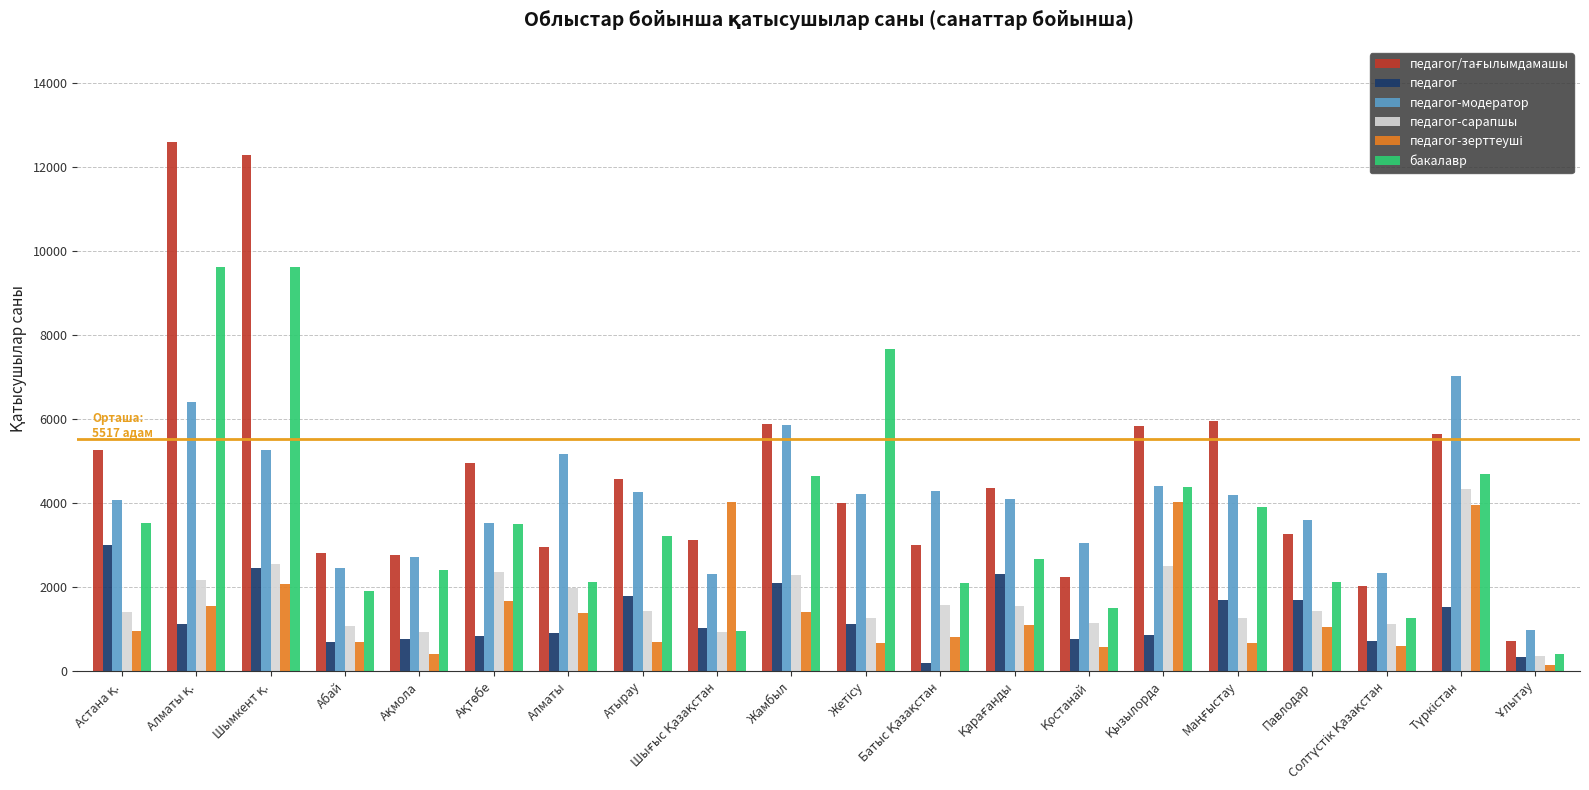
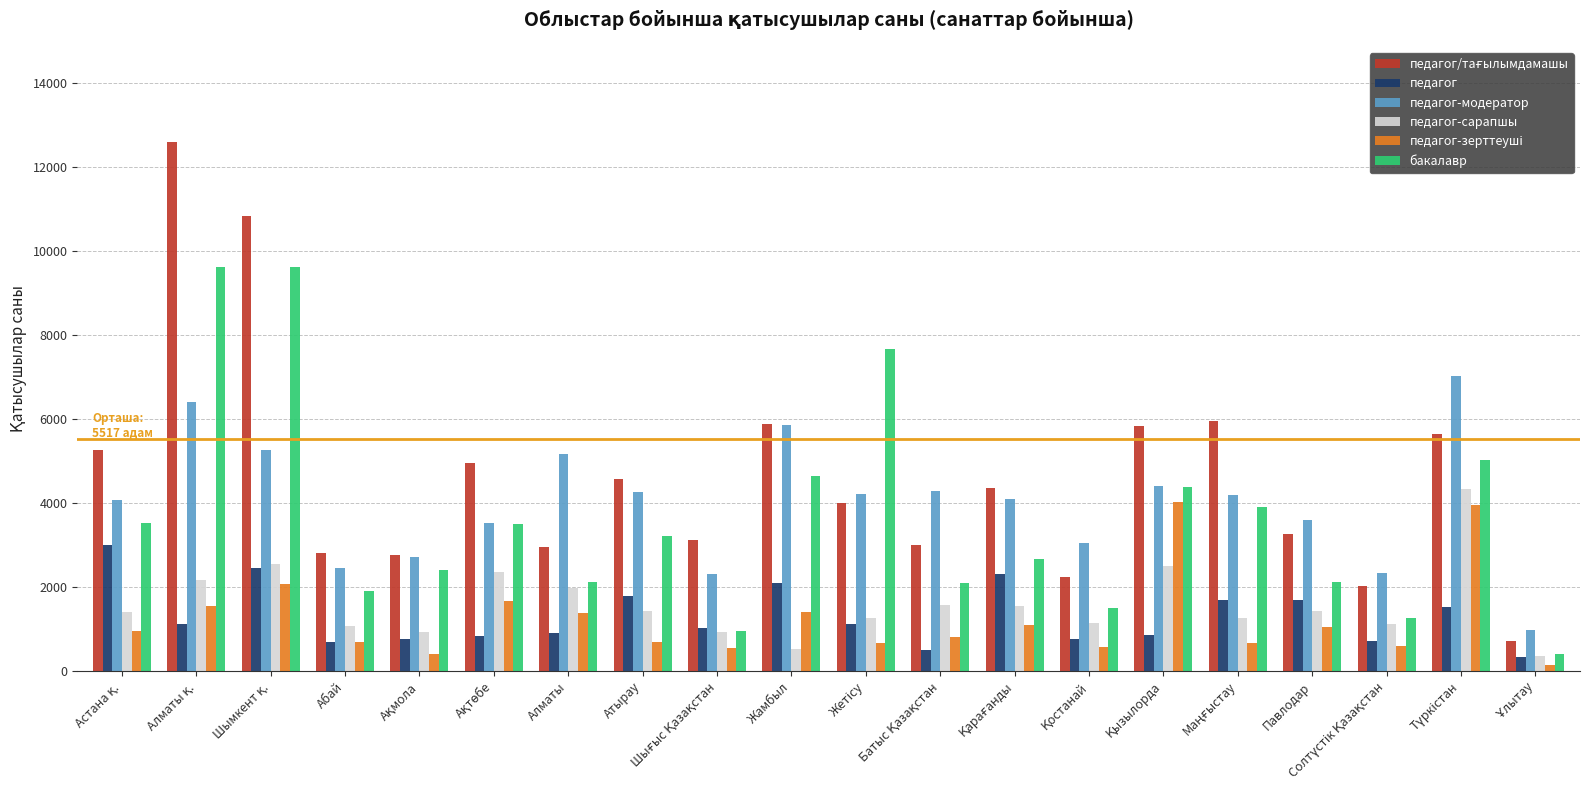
  {
    "педагог/тағылымдамашы": {
      "Алматы қ.": 12600,
-     "Шымкент қ.": 12300,
+     "Шымкент қ.": 10800,
      "Абай": 2800,
      "Ақмола": 2800,
      "Ақтөбе": 4900,
      "Алматы": 2900,
      "Атырау": 4600,
      "Шығыс Қазақстан": 3100,
      "Жамбыл": 5900,
      "Жетісу": 4000,
      "Батыс Қазақстан": 3000,
      "Қарағанды": 4400,
      "Қостанай": 2200,
      "Қызылорда": 5800,
      "Маңғыстау": 5900,
      "Павлодар": 3300,
      "Солтүстік Қазақстан": 2000,
      "Түркістан": 5600,
      "Ұлытау": 700
    },
    "педагог": {
      "Астана қ.": 3000,
      "Алматы қ.": 1100,
      "Шымкент қ.": 2500,
      "Абай": 700,
      "Ақмола": 800,
      "Ақтөбе": 800,
      "Алматы": 900,
      "Атырау": 1800,
      "Шығыс Қазақстан": 1000,
      "Жамбыл": 2100,
      "Жетісу": 1100,
-     "Батыс Қазақстан": 200,
+     "Батыс Қазақстан": 500,
      "Қарағанды": 2300,
      "Қостанай": 800,
      "Қызылорда": 900,
      "Маңғыстау": 1700,
      "Павлодар": 1700,
      "Солтүстік Қазақстан": 700,
      "Түркістан": 1500,
      "Ұлытау": 300
    },
    "педагог-модератор": {
      "Астана қ.": 4100,
      "Алматы қ.": 6400,
      "Шымкент қ.": 5300,
      "Абай": 2400,
      "Ақмола": 2700,
      "Ақтөбе": 3500,
      "Алматы": 5200,
      "Атырау": 4300,
      "Шығыс Қазақстан": 2300,
      "Жамбыл": 5900,
      "Жетісу": 4200,
      "Батыс Қазақстан": 4300,
      "Қарағанды": 4100,
      "Қостанай": 3000,
      "Қызылорда": 4400,
      "Маңғыстау": 4200,
      "Павлодар": 3600,
      "Солтүстік Қазақстан": 2300,
      "Түркістан": 7000,
      "Ұлытау": 1000
    },
    "педагог-сарапшы": {
      "Астана қ.": 1400,
      "Алматы қ.": 2200,
      "Шымкент қ.": 2600,
      "Абай": 1100,
      "Ақмола": 900,
      "Ақтөбе": 2300,
      "Алматы": 2000,
      "Атырау": 1400,
      "Шығыс Қазақстан": 900,
-     "Жамбыл": 2300,
+     "Жамбыл": 500,
      "Жетісу": 1300,
      "Батыс Қазақстан": 1600,
      "Қарағанды": 1600,
      "Қостанай": 1100,
      "Қызылорда": 2500,
      "Маңғыстау": 1300,
      "Павлодар": 1400,
      "Солтүстік Қазақстан": 1100,
      "Түркістан": 4300,
      "Ұлытау": 400
    },
    "педагог-зерттеуші": {
      "Астана қ.": 1000,
      "Алматы қ.": 1600,
      "Шымкент қ.": 2100,
      "Абай": 700,
      "Ақмола": 400,
      "Ақтөбе": 1700,
      "Алматы": 1400,
      "Атырау": 700,
-     "Шығыс Қазақстан": 4000,
+     "Шығыс Қазақстан": 500,
      "Жамбыл": 1400,
      "Жетісу": 700,
      "Батыс Қазақстан": 800,
      "Қарағанды": 1100,
      "Қостанай": 600,
      "Қызылорда": 4000,
      "Маңғыстау": 700,
      "Павлодар": 1100,
      "Солтүстік Қазақстан": 600,
      "Түркістан": 3900,
      "Ұлытау": 100
    },
    "бакалавр": {
      "Астана қ.": 3500,
      "Алматы қ.": 9600,
      "Шымкент қ.": 9600,
      "Абай": 1900,
      "Ақмола": 2400,
      "Ақтөбе": 3500,
      "Алматы": 2100,
      "Атырау": 3200,
      "Шығыс Қазақстан": 900,
      "Жамбыл": 4700,
      "Жетісу": 7700,
      "Батыс Қазақстан": 2100,
      "Қарағанды": 2700,
      "Қостанай": 1500,
      "Қызылорда": 4400,
      "Маңғыстау": 3900,
      "Павлодар": 2100,
      "Солтүстік Қазақстан": 1300,
-     "Түркістан": 4700,
+     "Түркістан": 5000,
      "Ұлытау": 400
    }
  }
